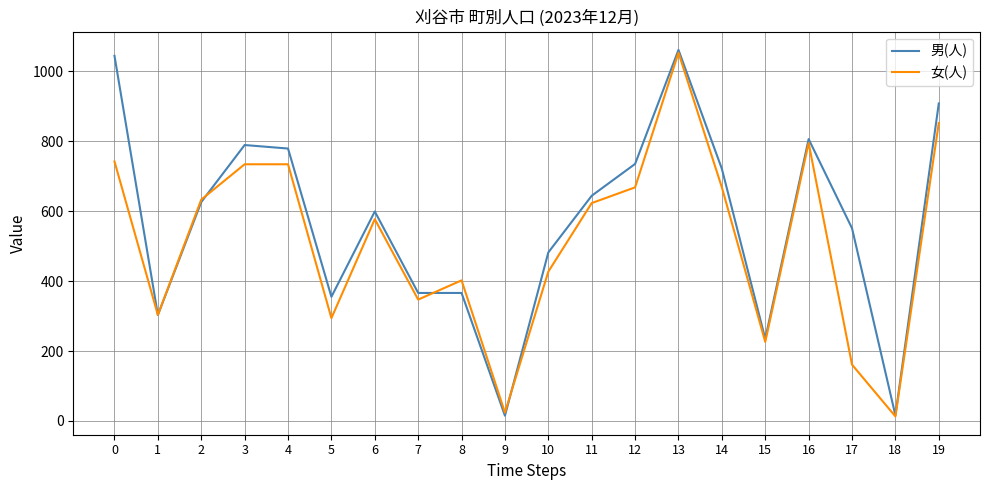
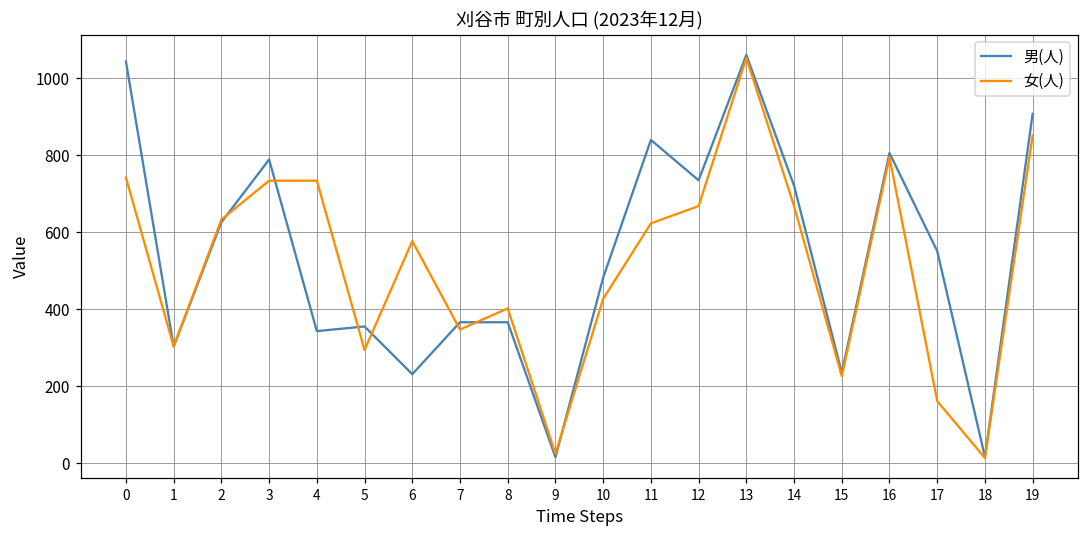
  {
    "男(人)": {
      "0": 1040,
      "3": 790,
-     "4": 780,
+     "4": 340,
      "5": 360,
-     "6": 600,
+     "6": 230,
      "7": 370,
      "8": 370,
      "9": 20,
      "10": 480,
-     "11": 640,
+     "11": 840,
      "12": 740,
      "13": 1060,
      "14": 720,
      "15": 240,
      "16": 810,
      "17": 550,
      "19": 910
    },
    "女(人)": {
      "0": 740,
      "3": 730,
      "4": 730,
      "5": 290,
      "6": 580,
      "7": 350,
      "8": 400,
      "9": 20,
      "10": 430,
      "11": 620,
      "12": 670,
      "13": 1050,
      "14": 670,
      "15": 230,
      "16": 800,
      "17": 160,
      "19": 850
    }
  }
